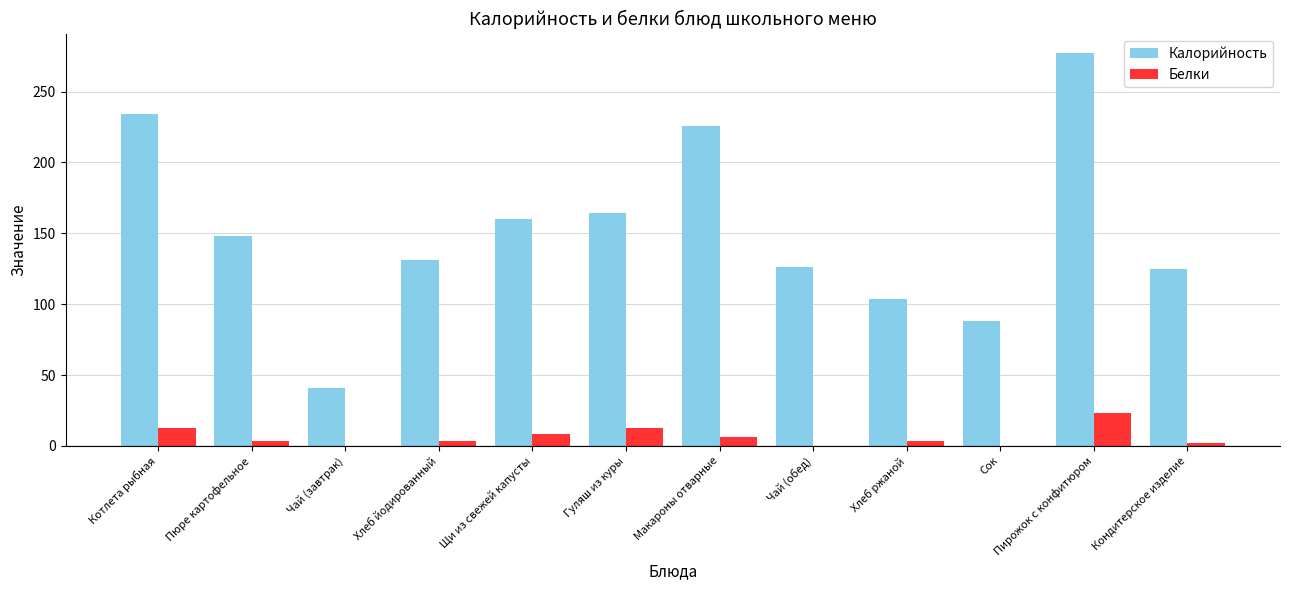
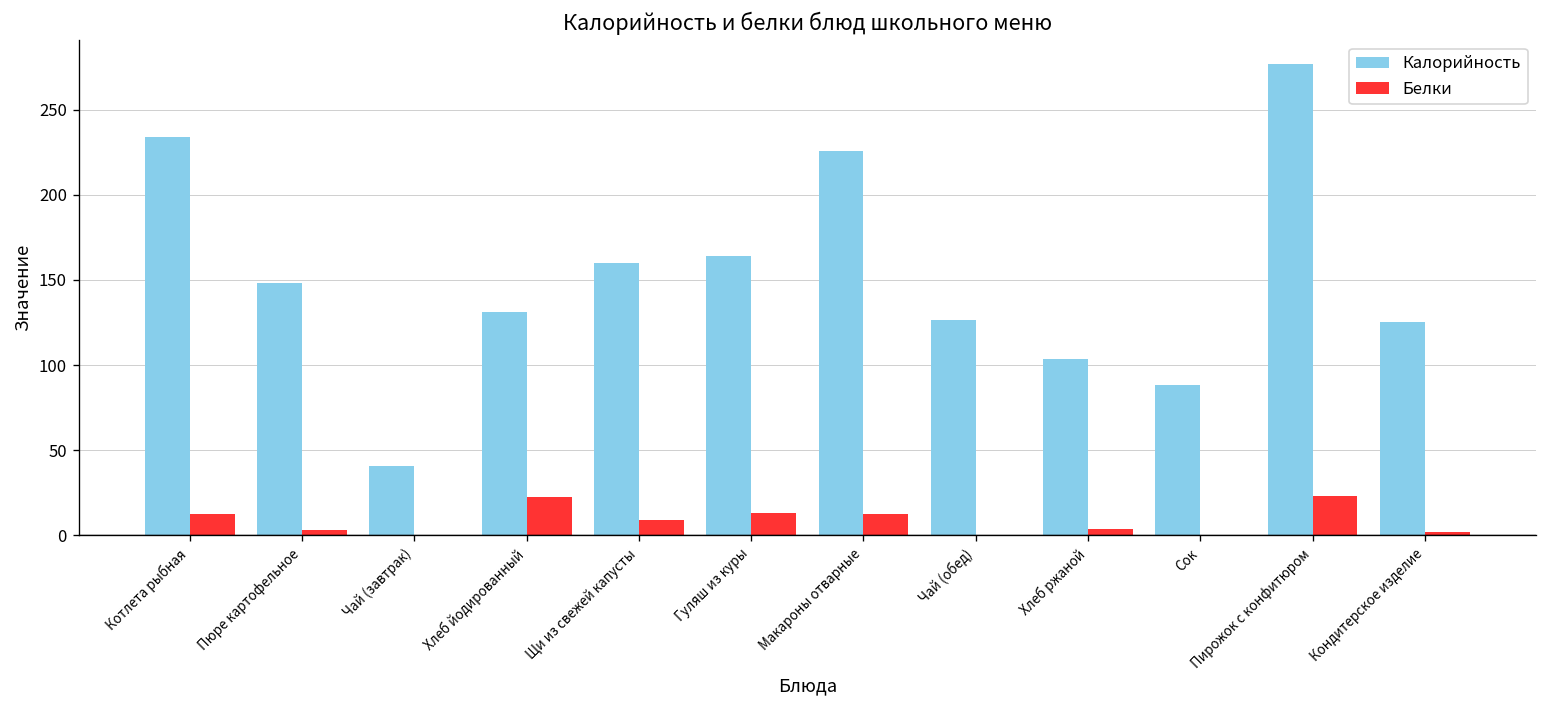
  {
    "Калорийность": {
      "Котлета рыбная": 234,
      "Пюре картофельное": 148,
      "Чай (завтрак)": 41,
      "Хлеб йодированный": 131,
      "Щи из свежей капусты": 160,
      "Гуляш из куры": 164,
      "Макароны отварные": 226,
      "Чай (обед)": 126,
      "Хлеб ржаной": 104,
      "Сок": 88,
      "Пирожок с конфитюром": 277,
      "Кондитерское изделие": 125
    },
    "Белки": {
      "Котлета рыбная": 13,
      "Пюре картофельное": 3,
-     "Хлеб йодированный": 4,
+     "Хлеб йодированный": 22,
      "Щи из свежей капусты": 9,
      "Гуляш из куры": 13,
-     "Макароны отварные": 6,
+     "Макароны отварные": 12,
      "Хлеб ржаной": 3,
      "Сок": 0,
      "Пирожок с конфитюром": 23,
      "Кондитерское изделие": 2
    }
  }
